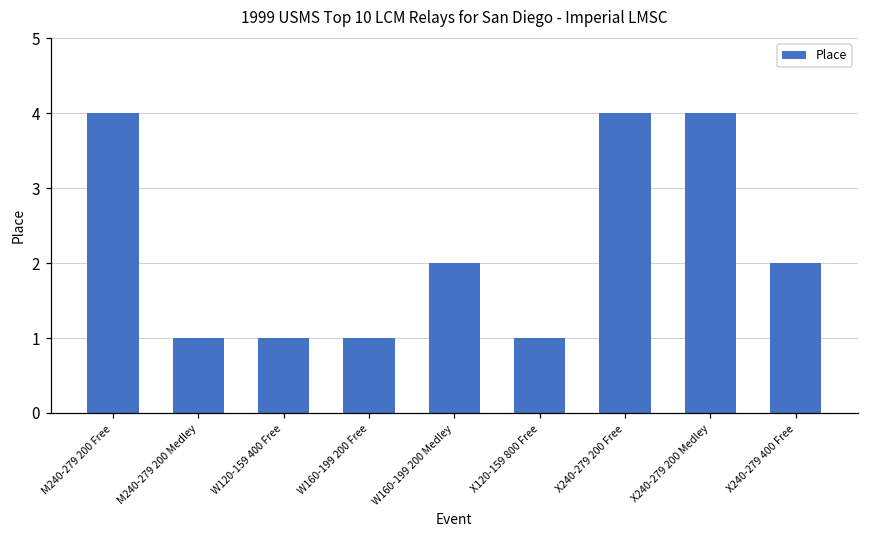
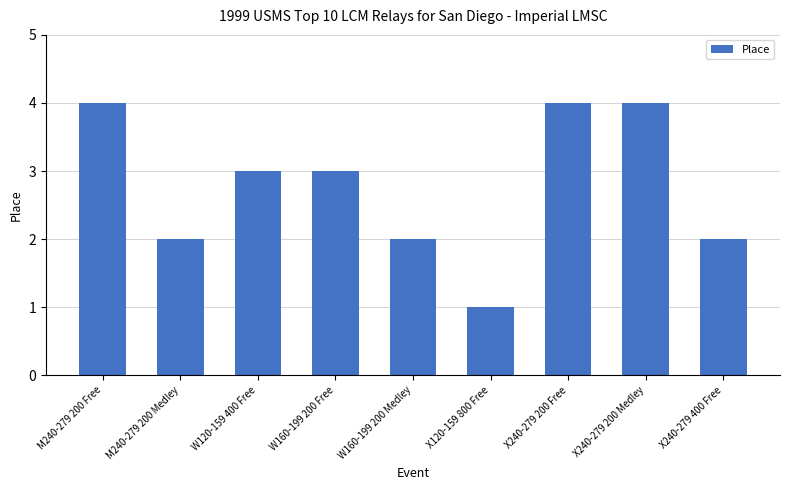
  {
    "M240-279 200 Free": 4,
-   "M240-279 200 Medley": 1,
-   "W120-159 400 Free": 1,
-   "W160-199 200 Free": 1,
+   "M240-279 200 Medley": 2,
+   "W120-159 400 Free": 3,
+   "W160-199 200 Free": 3,
    "W160-199 200 Medley": 2,
    "X120-159 800 Free": 1,
    "X240-279 200 Free": 4,
    "X240-279 200 Medley": 4,
    "X240-279 400 Free": 2
  }
